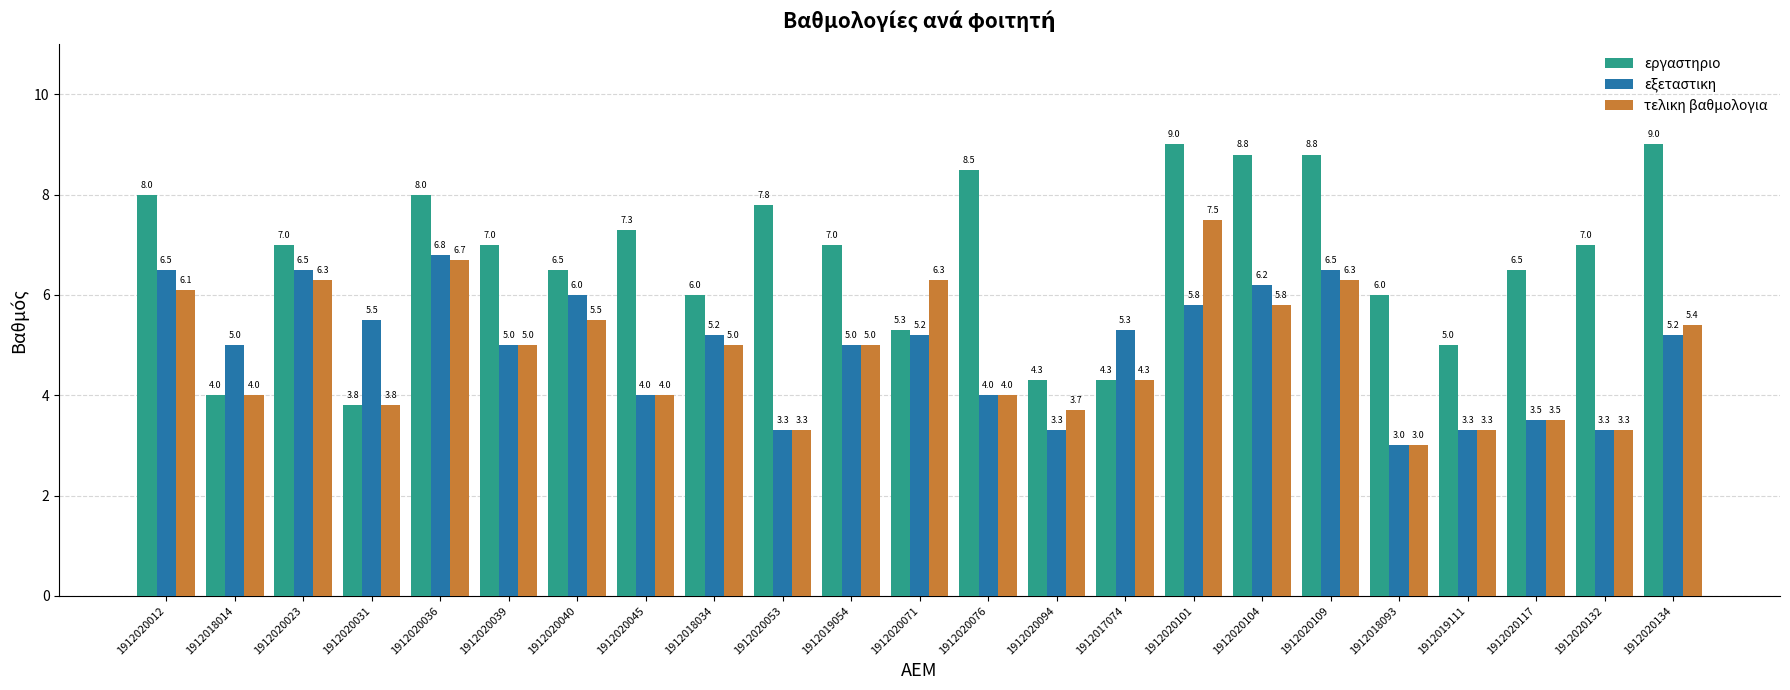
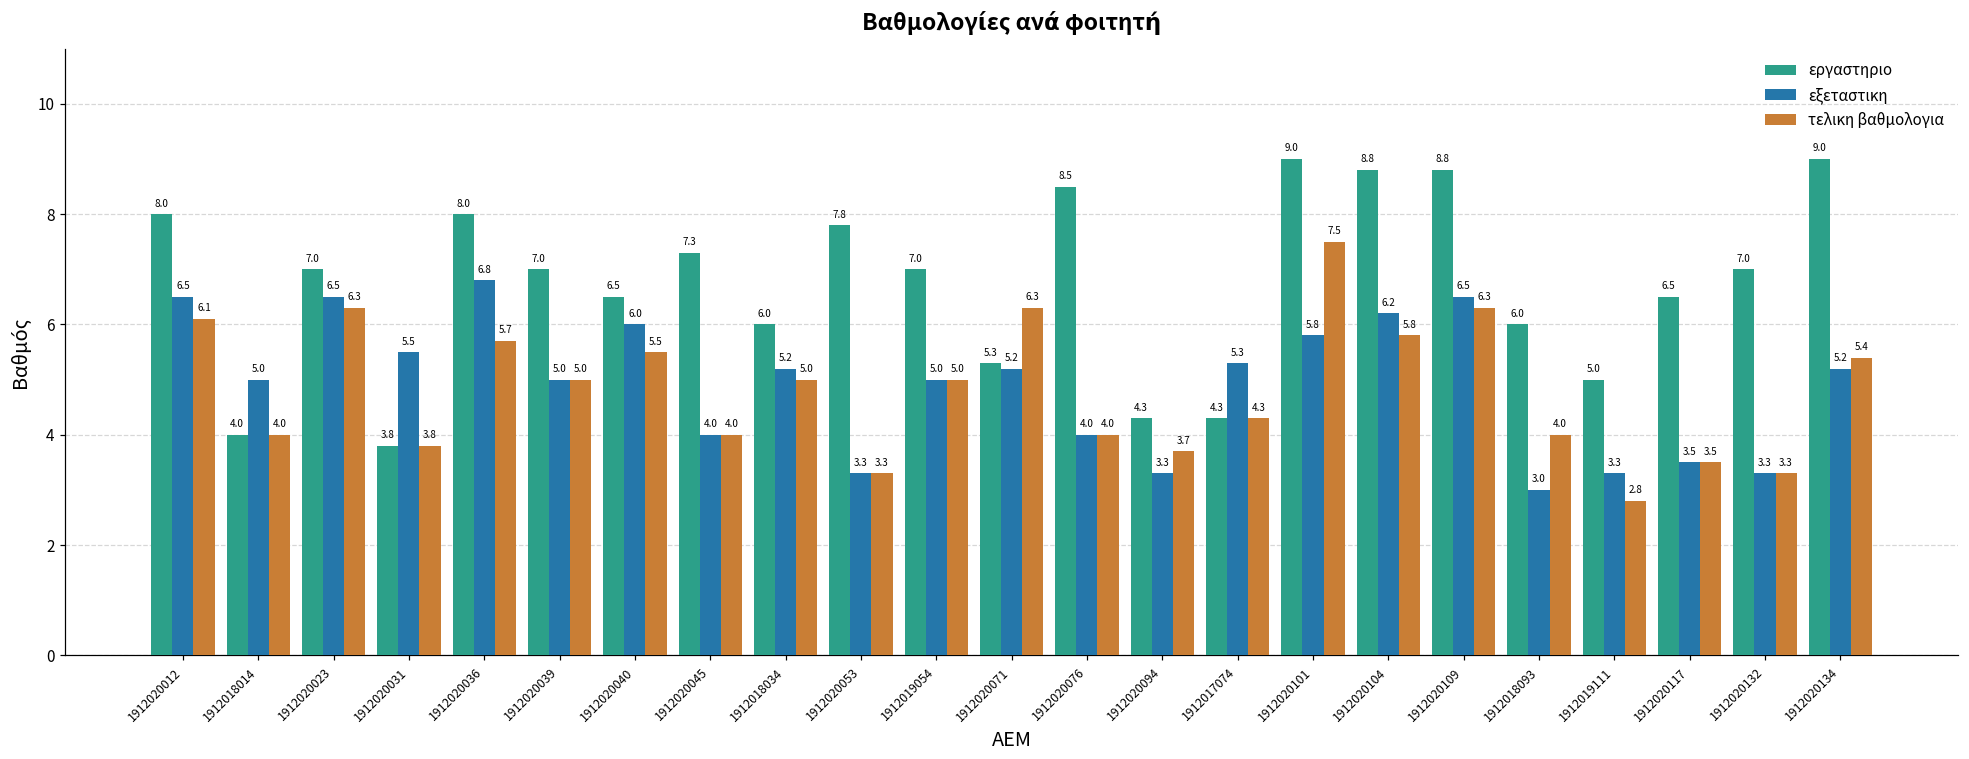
  {
    "τελικη βαθμολογια": {
      "1912020012": 6.1,
      "1912018014": 4.0,
      "1912020023": 6.3,
      "1912020031": 3.8,
-     "1912020036": 6.7,
+     "1912020036": 5.7,
      "1912020039": 5.0,
      "1912020040": 5.5,
      "1912020045": 4.0,
      "1912018034": 5.0,
      "1912020053": 3.3,
      "1912019054": 5.0,
      "1912020071": 6.3,
      "1912020076": 4.0,
      "1912020094": 3.7,
      "1912017074": 4.3,
      "1912020101": 7.5,
      "1912020104": 5.8,
      "1912020109": 6.3,
-     "1912018093": 3.0,
-     "1912019111": 3.3,
+     "1912018093": 4.0,
+     "1912019111": 2.8,
      "1912020117": 3.5,
      "1912020132": 3.3,
      "1912020134": 5.4
    }
  }
